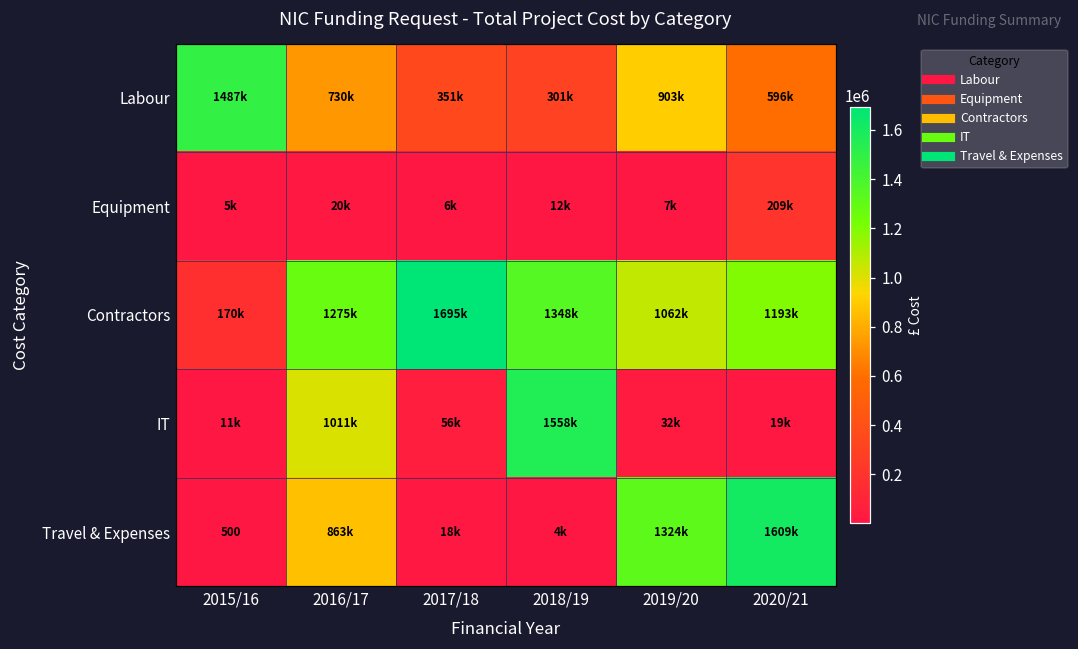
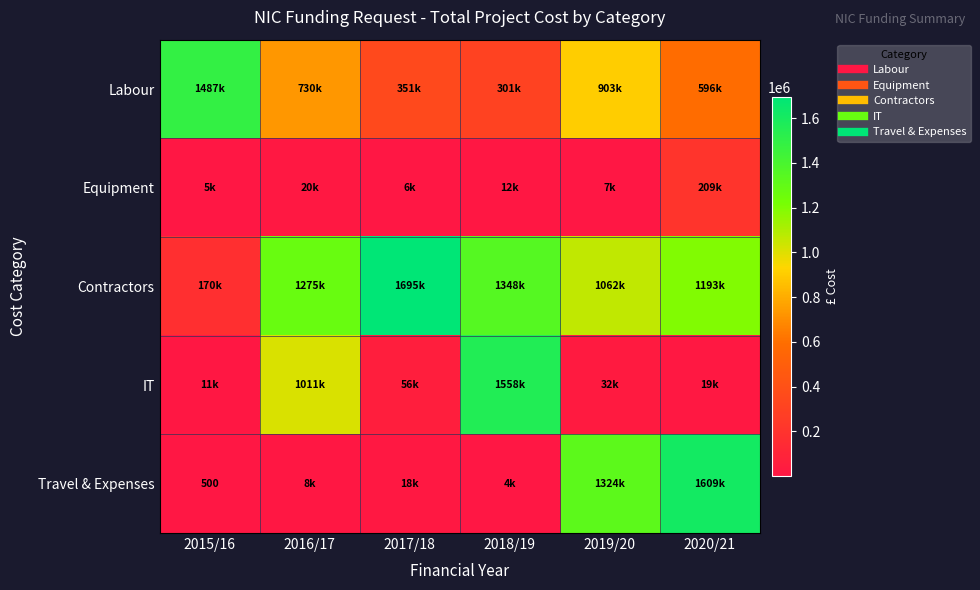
  {
    "Labour": {
      "2015/16": "1487k",
      "2016/17": "730k",
      "2017/18": "351k",
      "2018/19": "301k",
      "2019/20": "903k",
      "2020/21": "596k"
    },
    "Equipment": {
      "2015/16": "5k",
      "2016/17": "20k",
      "2017/18": "6k",
      "2018/19": "12k",
      "2019/20": "7k",
      "2020/21": "209k"
    },
    "Contractors": {
      "2015/16": "170k",
      "2016/17": "1275k",
      "2017/18": "1695k",
      "2018/19": "1348k",
      "2019/20": "1062k",
      "2020/21": "1193k"
    },
    "IT": {
      "2015/16": "11k",
      "2016/17": "1011k",
      "2017/18": "56k",
      "2018/19": "1558k",
      "2019/20": "32k",
      "2020/21": "19k"
    },
    "Travel & Expenses": {
      "2015/16": "500",
-     "2016/17": "863k",
+     "2016/17": "8k",
      "2017/18": "18k",
      "2018/19": "4k",
      "2019/20": "1324k",
      "2020/21": "1609k"
    }
  }
